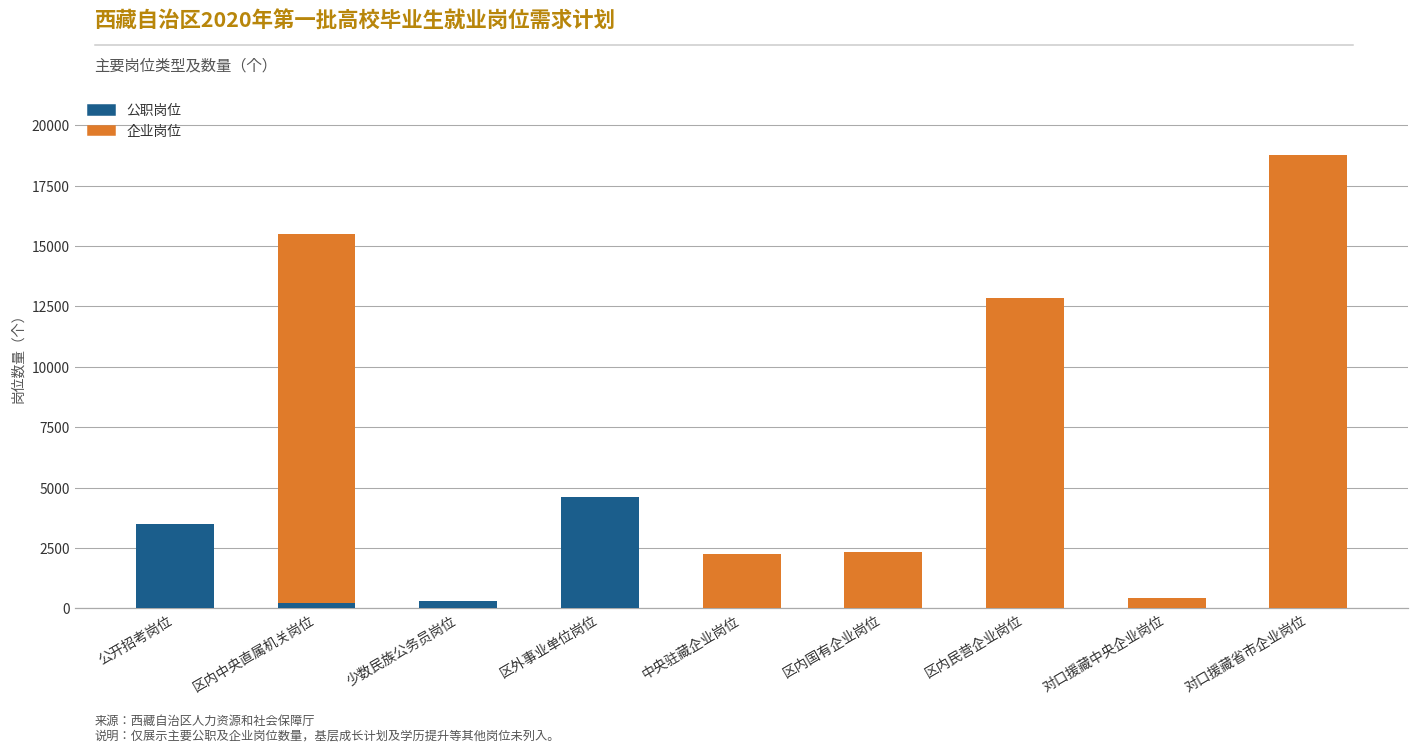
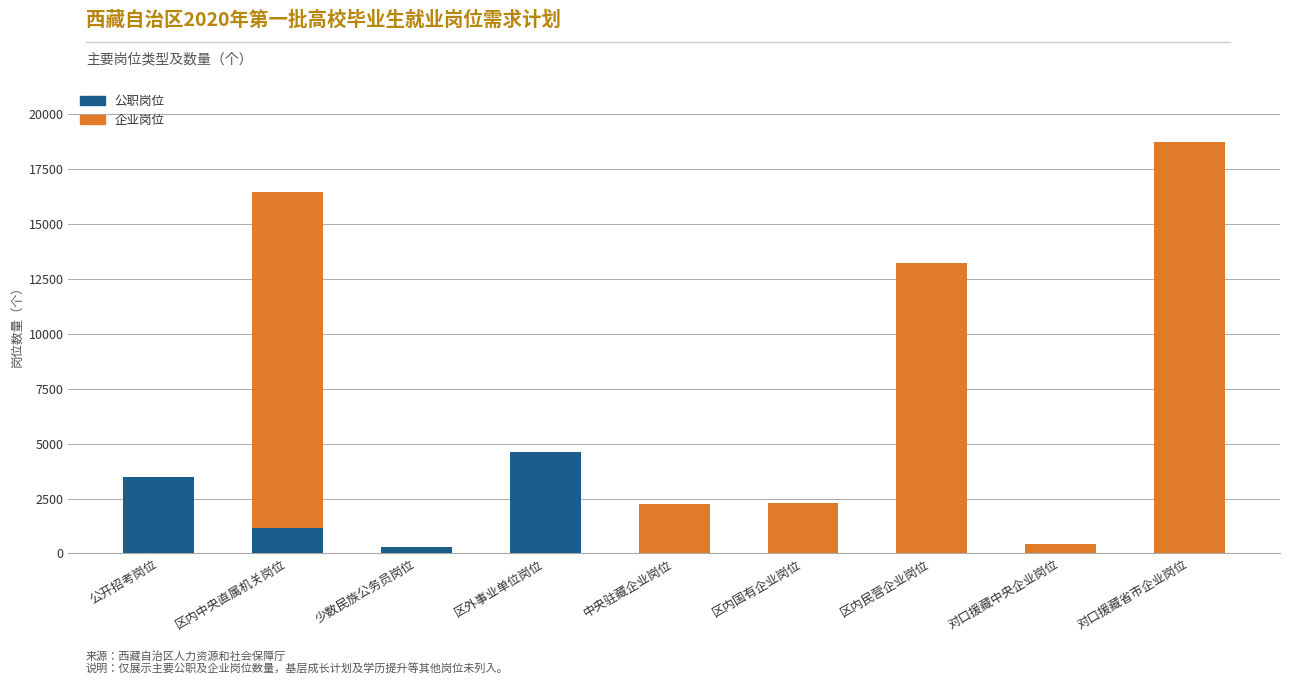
  {
    "公职岗位": {
      "公开招考岗位": 3500,
-     "区内中央直属机关岗位": 200,
+     "区内中央直属机关岗位": 1200,
      "少数民族公务员岗位": 300,
      "区外事业单位岗位": 4600,
      "中央驻藏企业岗位": 0,
      "区内国有企业岗位": 0,
      "区内民营企业岗位": 0,
      "对口援藏中央企业岗位": 0,
      "对口援藏省市企业岗位": 0
    },
    "企业岗位": {
      "公开招考岗位": 0,
      "区内中央直属机关岗位": 15300,
      "少数民族公务员岗位": 0,
      "区外事业单位岗位": 0,
      "中央驻藏企业岗位": 2200,
      "区内国有企业岗位": 2300,
-     "区内民营企业岗位": 12800,
+     "区内民营企业岗位": 13200,
      "对口援藏中央企业岗位": 400,
      "对口援藏省市企业岗位": 18800
    }
  }
